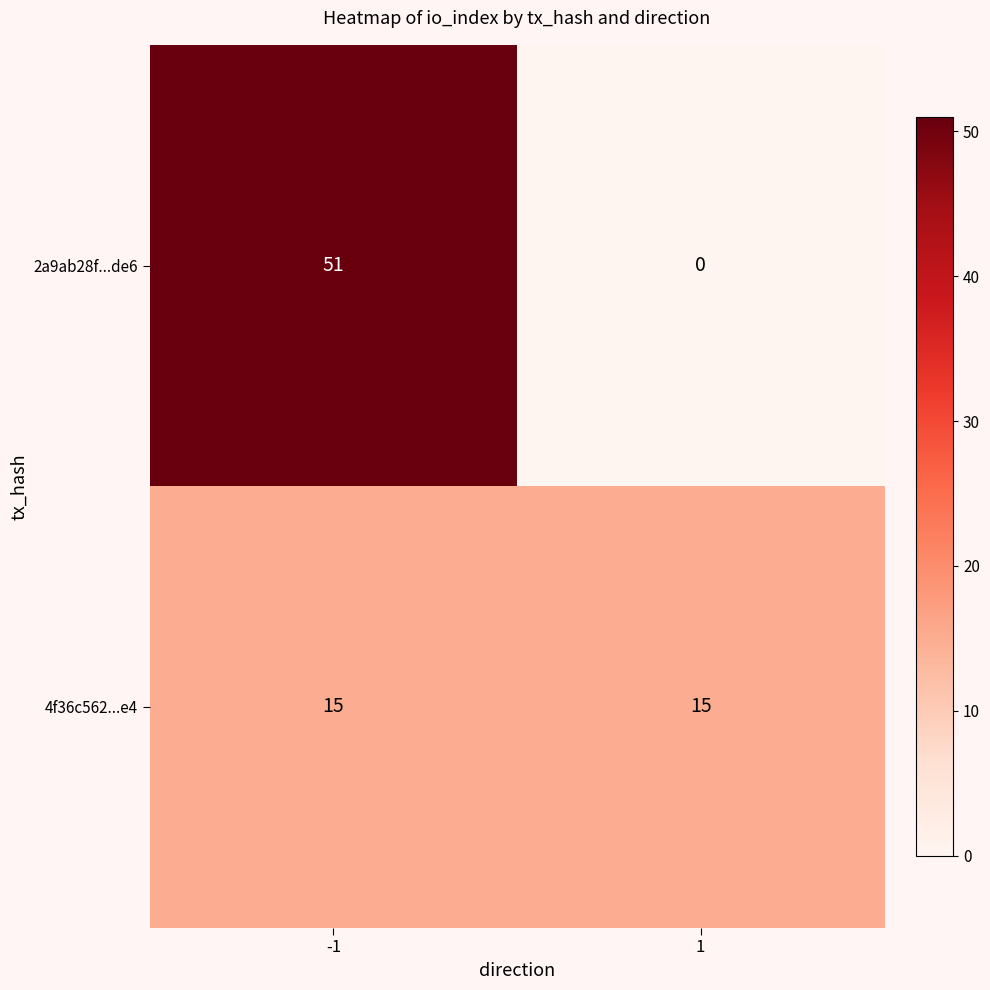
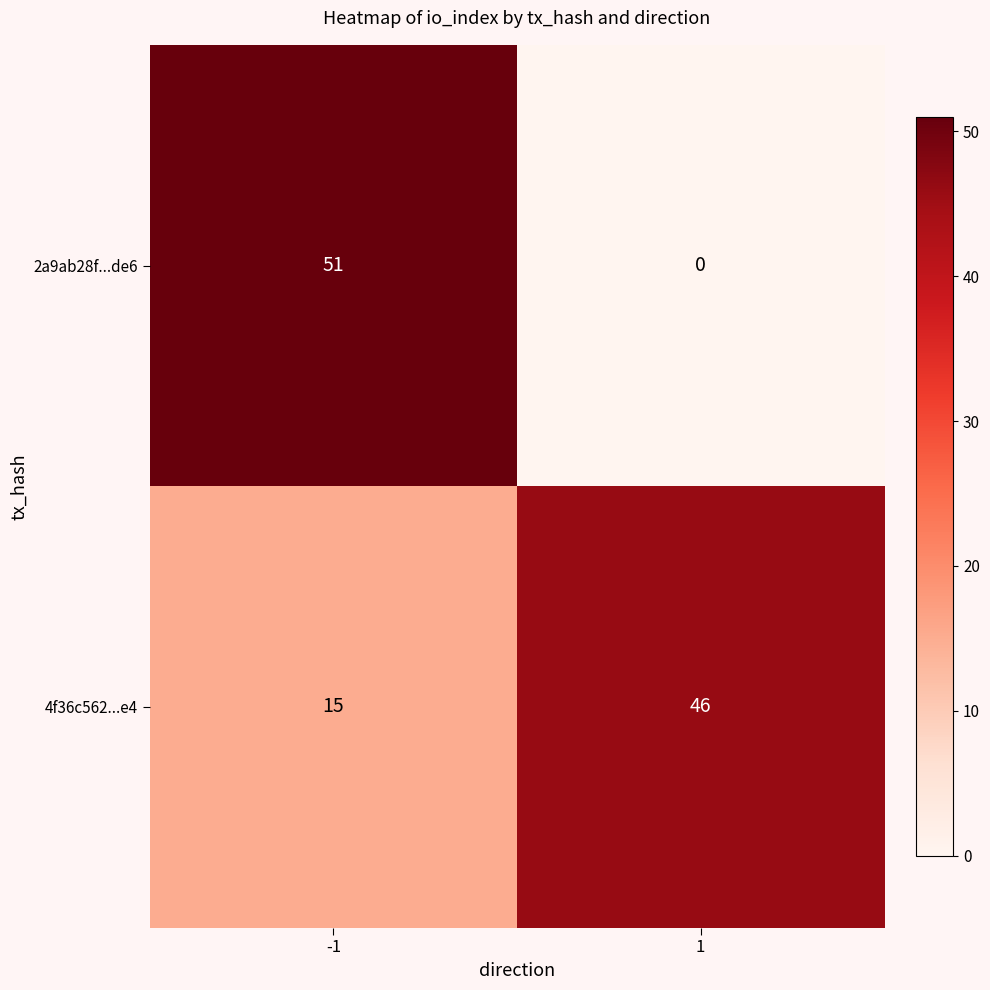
  {
    "2a9ab28f...de6": {
      "-1": 51,
      "1": 0
    },
    "4f36c562...e4": {
      "-1": 15,
-     "1": 15
+     "1": 46
    }
  }
